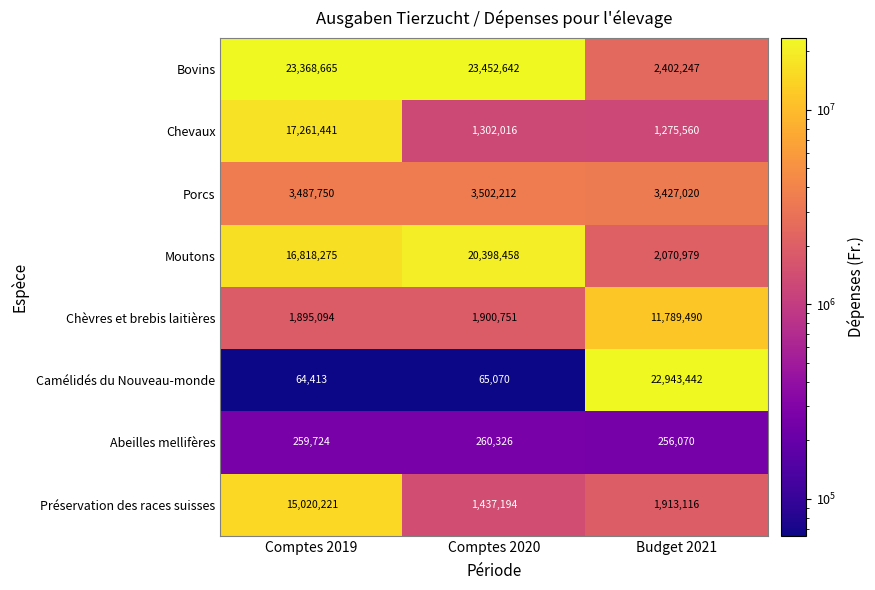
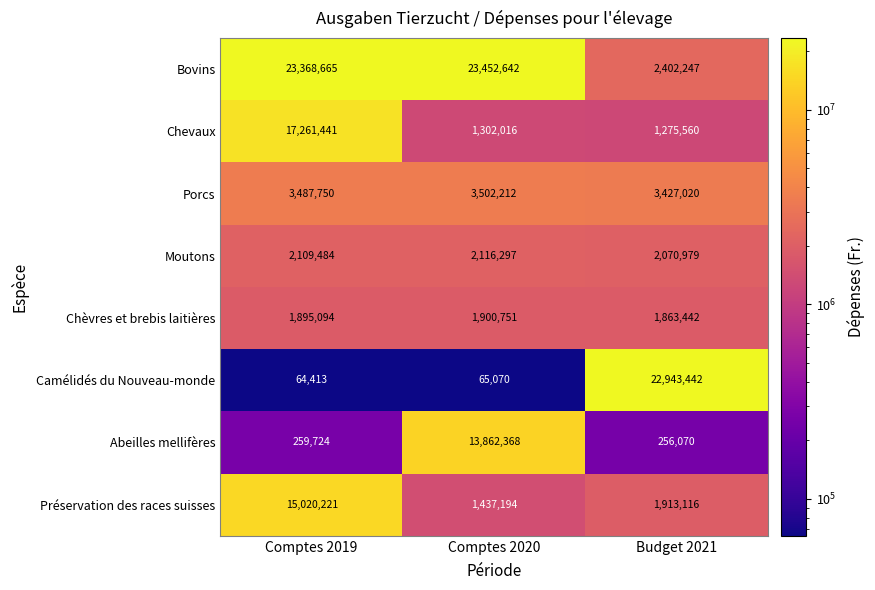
  {
    "Bovins": {
      "Comptes 2019": "23,368,665",
      "Comptes 2020": "23,452,642",
      "Budget 2021": "2,402,247"
    },
    "Chevaux": {
      "Comptes 2019": "17,261,441",
      "Comptes 2020": "1,302,016",
      "Budget 2021": "1,275,560"
    },
    "Porcs": {
      "Comptes 2019": "3,487,750",
      "Comptes 2020": "3,502,212",
      "Budget 2021": "3,427,020"
    },
    "Moutons": {
-     "Comptes 2019": "16,818,275",
-     "Comptes 2020": "20,398,458",
+     "Comptes 2019": "2,109,484",
+     "Comptes 2020": "2,116,297",
      "Budget 2021": "2,070,979"
    },
    "Chèvres et brebis laitières": {
      "Comptes 2019": "1,895,094",
      "Comptes 2020": "1,900,751",
-     "Budget 2021": "11,789,490"
+     "Budget 2021": "1,863,442"
    },
    "Camélidés du Nouveau-monde": {
      "Comptes 2019": "64,413",
      "Comptes 2020": "65,070",
      "Budget 2021": "22,943,442"
    },
    "Abeilles mellifères": {
      "Comptes 2019": "259,724",
-     "Comptes 2020": "260,326",
+     "Comptes 2020": "13,862,368",
      "Budget 2021": "256,070"
    },
    "Préservation des races suisses": {
      "Comptes 2019": "15,020,221",
      "Comptes 2020": "1,437,194",
      "Budget 2021": "1,913,116"
    }
  }
